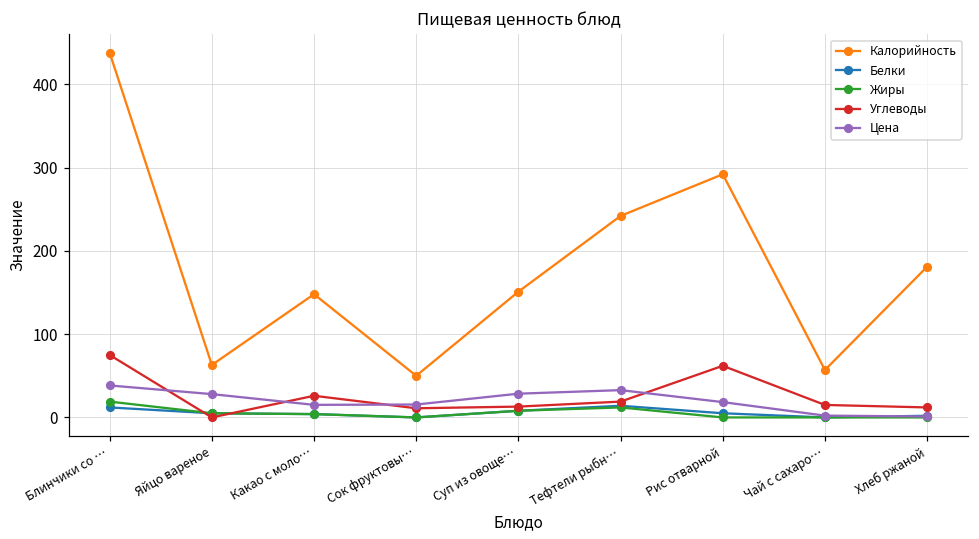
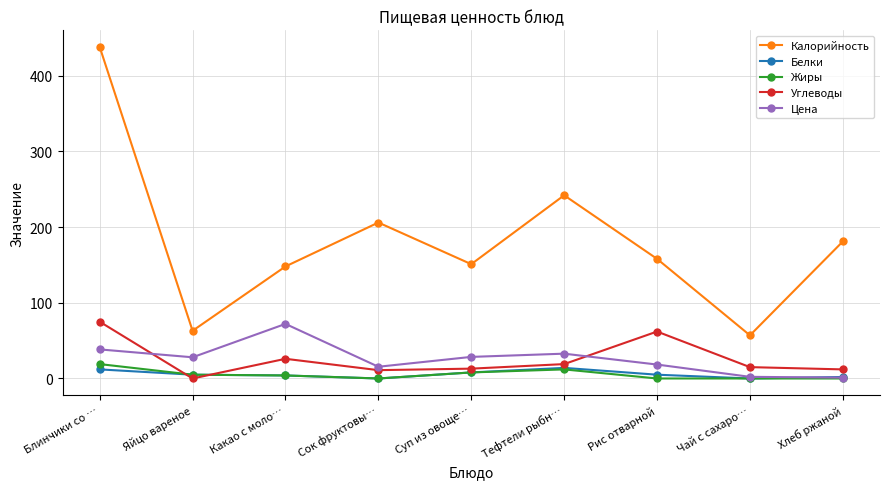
  {
    "Калорийность": {
      "Блинчики со …": 440,
      "Яйцо вареное": 60,
      "Какао с моло…": 150,
-     "Сок фруктовы…": 50,
+     "Сок фруктовы…": 210,
      "Суп из овоще…": 150,
      "Тефтели рыбн…": 240,
-     "Рис отварной": 290,
+     "Рис отварной": 160,
      "Чай с сахаро…": 60,
      "Хлеб ржаной": 180
    },
    "Белки": {
      "Блинчики со …": 10,
      "Рис отварной": 10
    },
    "Жиры": {
      "Блинчики со …": 20,
      "Рис отварной": 0
    },
    "Углеводы": {
      "Блинчики со …": 80,
      "Яйцо вареное": 0,
      "Какао с моло…": 30,
      "Сок фруктовы…": 10,
      "Суп из овоще…": 10,
      "Тефтели рыбн…": 20,
      "Рис отварной": 60,
      "Чай с сахаро…": 20,
      "Хлеб ржаной": 10
    },
    "Цена": {
      "Блинчики со …": 40,
      "Яйцо вареное": 30,
-     "Какао с моло…": 20,
+     "Какао с моло…": 70,
      "Сок фруктовы…": 20,
      "Суп из овоще…": 30,
      "Тефтели рыбн…": 30,
      "Рис отварной": 20
    }
  }
